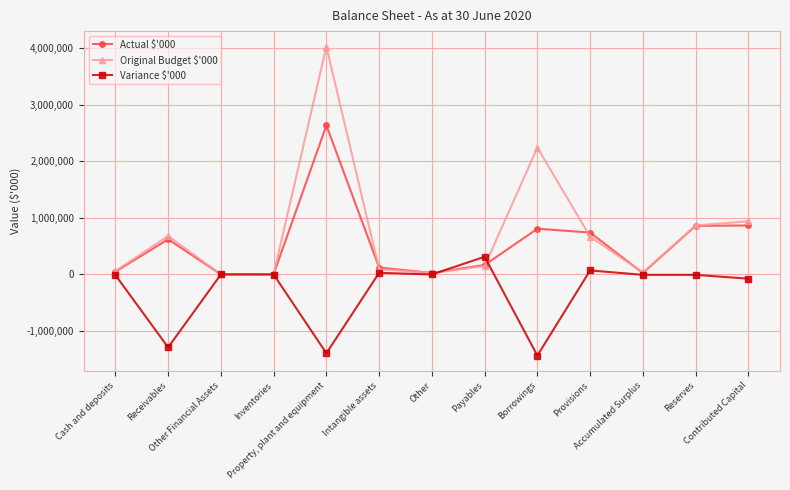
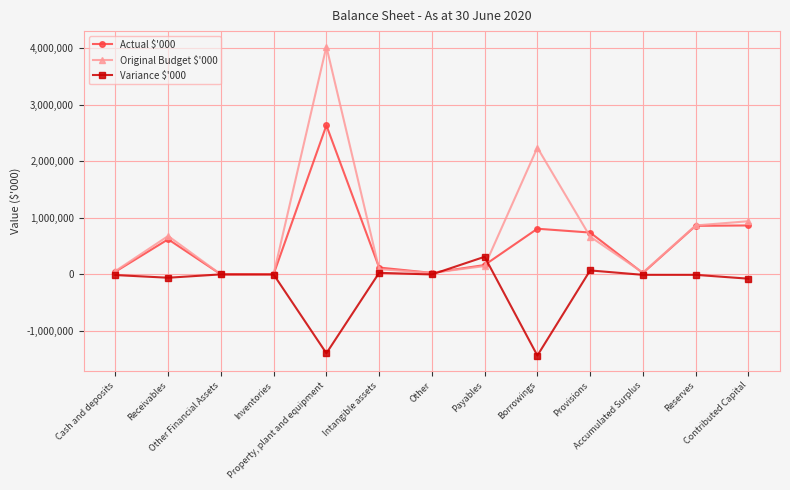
  {
    "Actual $'000": {
      "Receivables": "600,000",
      "Property, plant and equipment": "2,600,000",
      "Borrowings": "800,000",
      "Provisions": "700,000",
      "Contributed Capital": "900,000"
    },
    "Original Budget $'000": {
      "Receivables": "700,000",
      "Property, plant and equipment": "4,000,000",
      "Borrowings": "2,200,000",
      "Provisions": "700,000",
      "Contributed Capital": "900,000"
    },
    "Variance $'000": {
      "Cash and deposits": "0",
-     "Receivables": "-1,300,000",
+     "Receivables": "-100,000",
      "Property, plant and equipment": "-1,400,000",
      "Intangible assets": "0",
      "Payables": "300,000",
      "Borrowings": "-1,400,000",
      "Provisions": "100,000",
      "Reserves": "0",
      "Contributed Capital": "-100,000"
    }
  }
